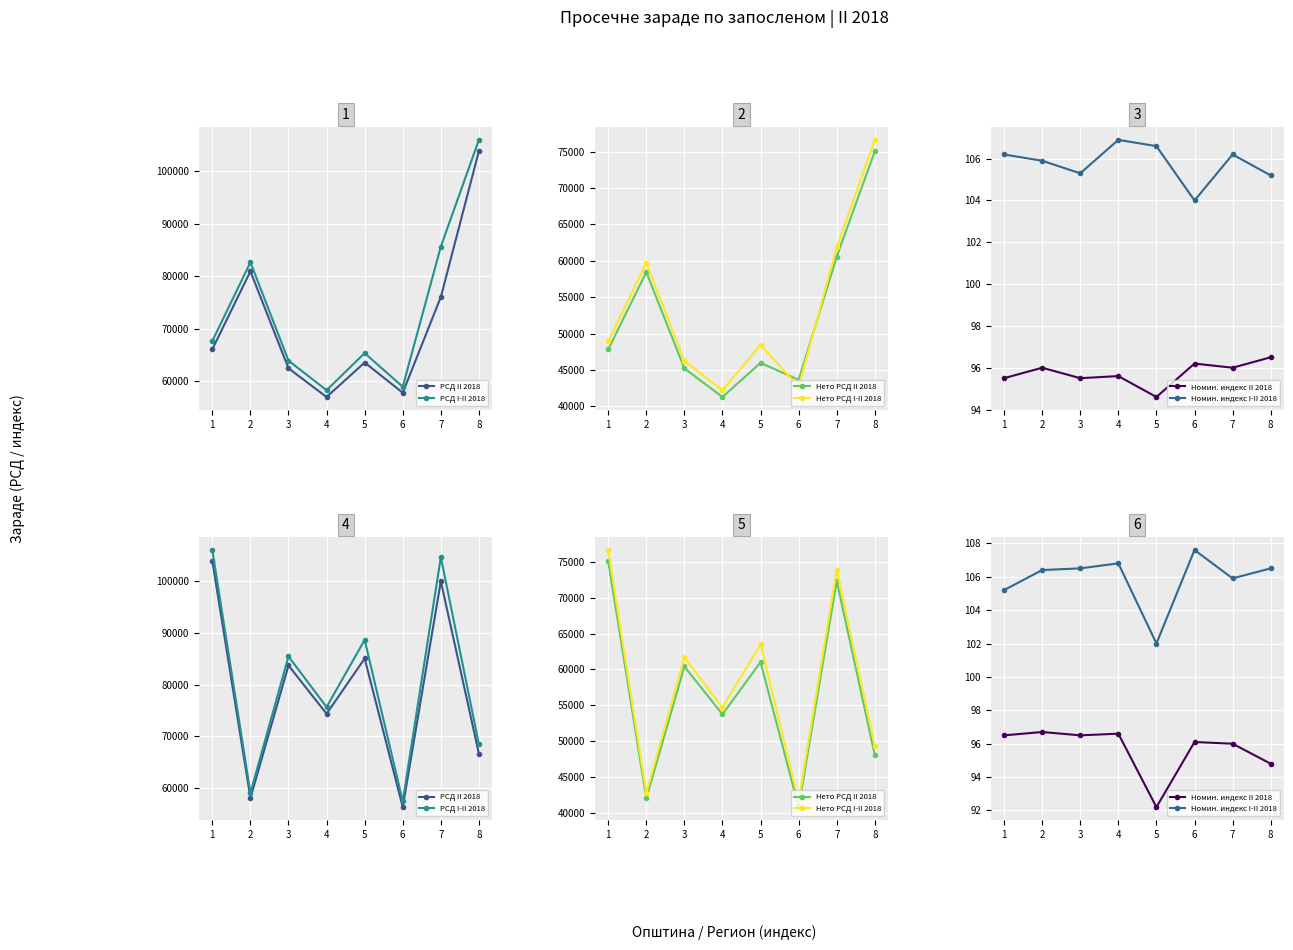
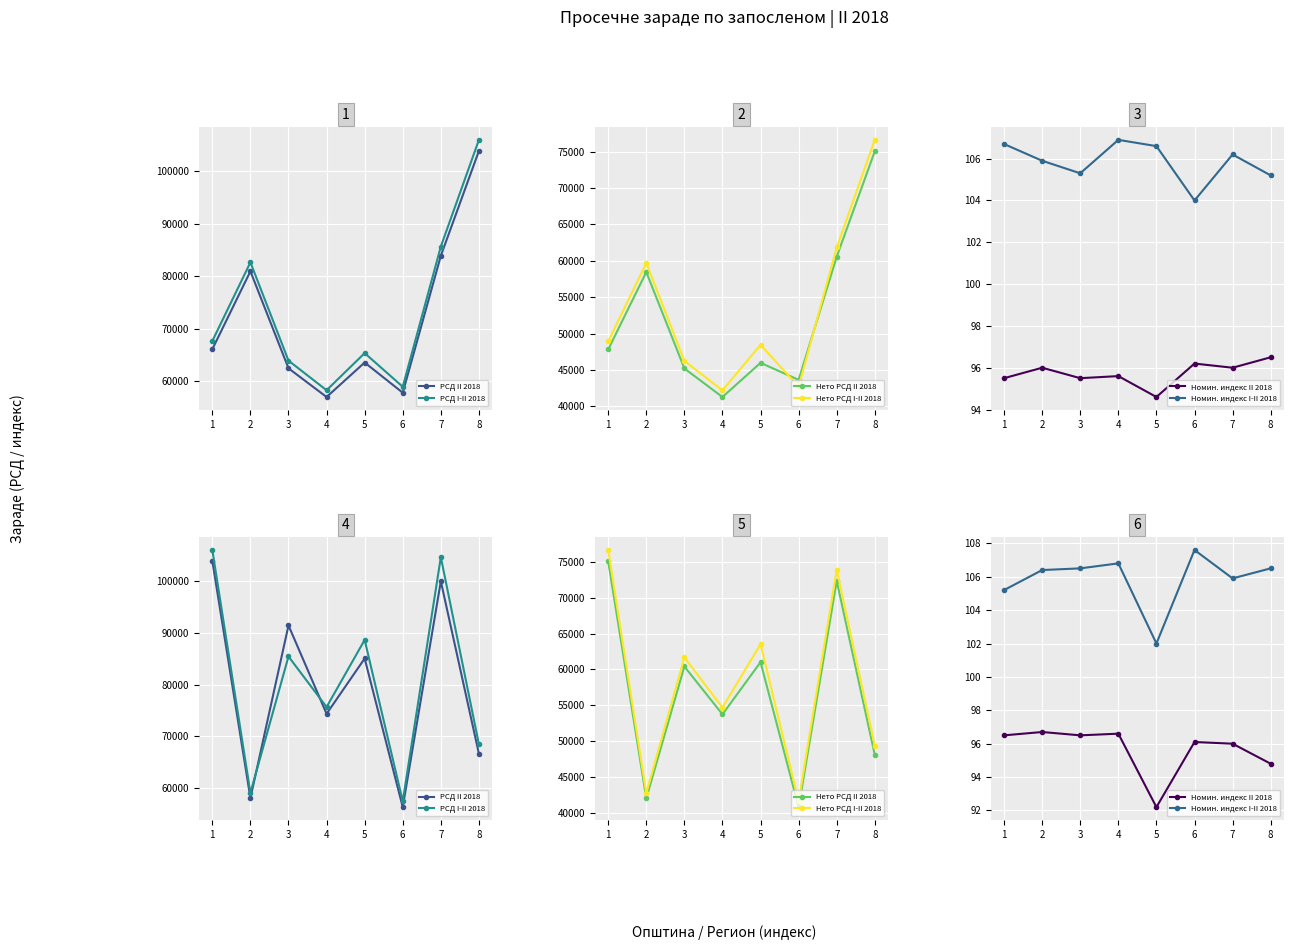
  {
    "1": {
      "РСД II 2018": {
        "1": 66000,
        "2": 81000,
        "3": 62000,
        "4": 57000,
        "5": 64000,
        "6": 58000,
-       "7": 76000,
+       "7": 84000,
        "8": 104000
      },
      "РСД I-II 2018": {
        "1": 68000,
        "2": 83000,
        "3": 64000,
        "4": 58000,
        "5": 65000,
        "6": 59000,
        "7": 86000,
        "8": 106000
      }
    },
    "2": {
      "Нето РСД II 2018": {
        "1": 48000,
        "2": 58000,
        "3": 45000,
        "4": 41000,
        "5": 46000,
        "6": 44000,
        "7": 61000,
        "8": 75000
      },
      "Нето РСД I-II 2018": {
        "1": 49000,
        "2": 60000,
        "3": 46000,
        "4": 42000,
        "5": 48000,
        "7": 62000,
        "8": 77000
      }
    },
    "3": {
      "Номин. индекс II 2018": {
        "1": 95.5,
        "2": 96.0,
        "3": 95.5,
        "4": 95.6,
        "5": 94.6,
        "6": 96.2,
        "7": 96.0,
        "8": 96.5
      },
      "Номин. индекс I-II 2018": {
-       "1": 106.2,
+       "1": 106.7,
        "2": 105.9,
        "3": 105.3,
        "4": 106.9,
        "5": 106.6,
        "6": 104.0,
        "7": 106.2,
        "8": 105.2
      }
    },
    "4": {
      "РСД II 2018": {
        "1": 104000,
        "2": 58000,
-       "3": 84000,
+       "3": 91000,
        "4": 74000,
        "5": 85000,
        "6": 56000,
        "7": 100000,
        "8": 67000
      },
      "РСД I-II 2018": {
        "1": 106000,
        "2": 59000,
        "3": 85000,
        "4": 76000,
        "5": 89000,
        "6": 58000,
        "7": 105000,
        "8": 68000
      }
    },
    "5": {
      "Нето РСД II 2018": {
        "1": 75000,
        "2": 42000,
        "3": 60000,
        "4": 54000,
        "5": 61000,
        "7": 72000,
        "8": 48000
      },
      "Нето РСД I-II 2018": {
        "1": 77000,
        "2": 43000,
        "3": 62000,
        "4": 55000,
        "5": 64000,
        "7": 74000,
        "8": 49000
      }
    },
    "6": {
      "Номин. индекс II 2018": {
        "1": 96.5,
        "2": 96.7,
        "3": 96.5,
        "4": 96.6,
        "5": 92.2,
        "6": 96.1,
        "7": 96.0,
        "8": 94.8
      },
      "Номин. индекс I-II 2018": {
        "1": 105.2,
        "2": 106.4,
        "3": 106.5,
        "4": 106.8,
        "5": 102.0,
        "6": 107.6,
        "7": 105.9,
        "8": 106.5
      }
    }
  }
